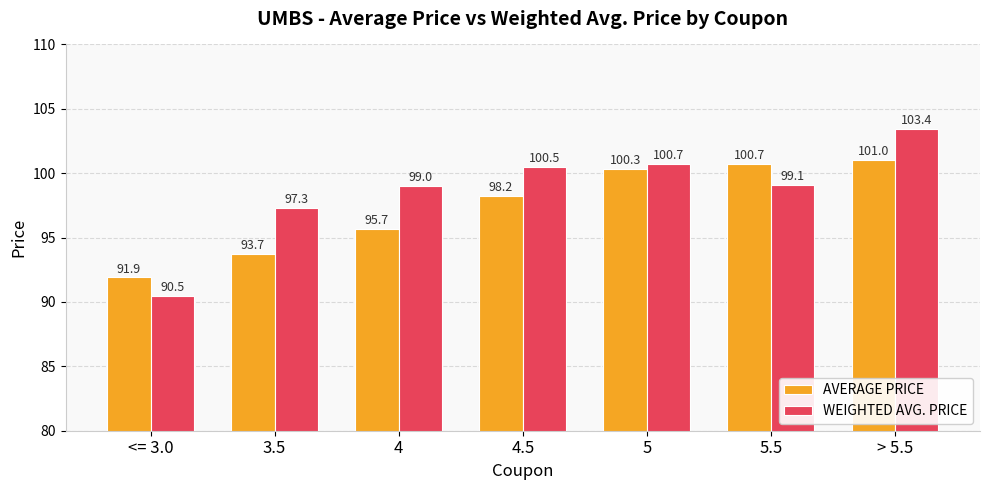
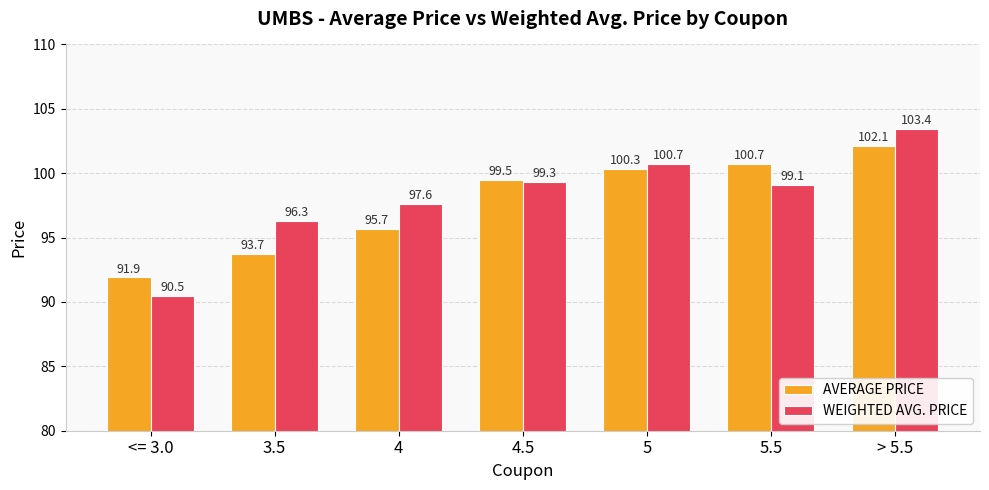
  {
    "AVERAGE PRICE": {
      "<= 3.0": 91.9,
      "3.5": 93.7,
      "4": 95.7,
-     "4.5": 98.2,
+     "4.5": 99.5,
      "5": 100.3,
      "5.5": 100.7,
-     "> 5.5": 101.0
+     "> 5.5": 102.1
    },
    "WEIGHTED AVG. PRICE": {
      "<= 3.0": 90.5,
-     "3.5": 97.3,
-     "4": 99.0,
-     "4.5": 100.5,
+     "3.5": 96.3,
+     "4": 97.6,
+     "4.5": 99.3,
      "5": 100.7,
      "5.5": 99.1,
      "> 5.5": 103.4
    }
  }
